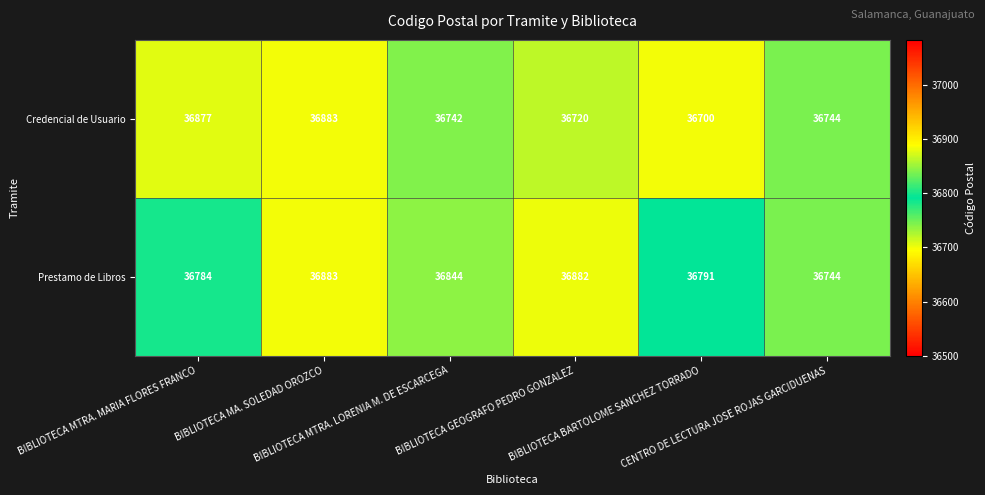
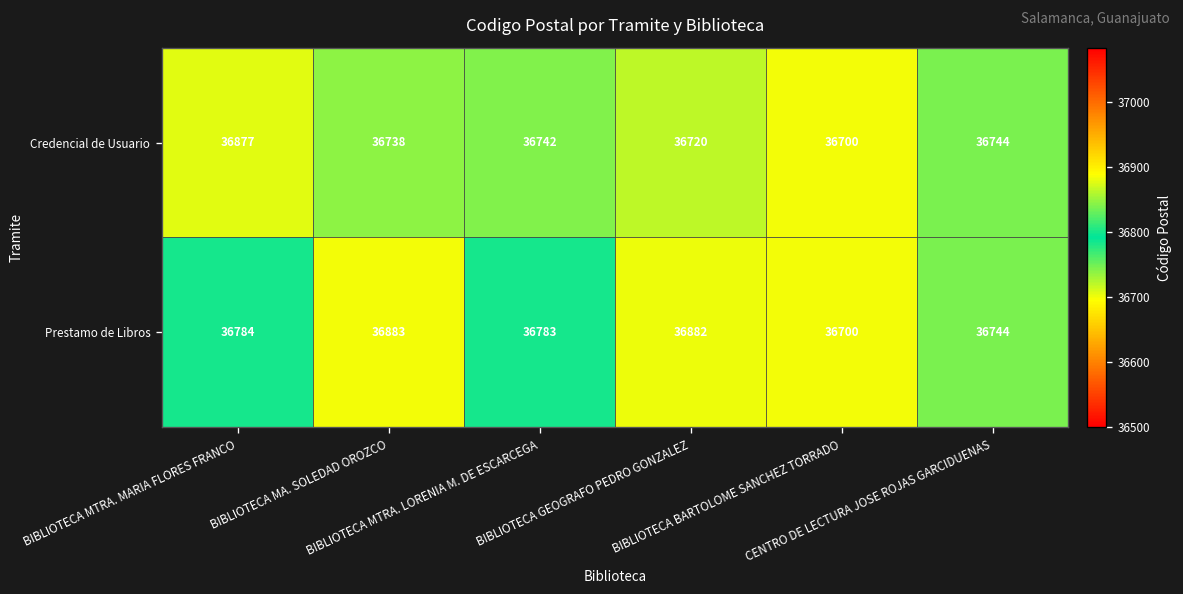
  {
    "Credencial de Usuario": {
      "BIBLIOTECA MTRA. MARIA FLORES FRANCO": 36877,
-     "BIBLIOTECA MA. SOLEDAD OROZCO": 36883,
+     "BIBLIOTECA MA. SOLEDAD OROZCO": 36738,
      "BIBLIOTECA MTRA. LORENIA M. DE ESCARCEGA": 36742,
      "BIBLIOTECA GEOGRAFO PEDRO GONZALEZ": 36720,
      "BIBLIOTECA BARTOLOME SANCHEZ TORRADO": 36700,
      "CENTRO DE LECTURA JOSE ROJAS GARCIDUENAS": 36744
    },
    "Prestamo de Libros": {
      "BIBLIOTECA MTRA. MARIA FLORES FRANCO": 36784,
      "BIBLIOTECA MA. SOLEDAD OROZCO": 36883,
-     "BIBLIOTECA MTRA. LORENIA M. DE ESCARCEGA": 36844,
+     "BIBLIOTECA MTRA. LORENIA M. DE ESCARCEGA": 36783,
      "BIBLIOTECA GEOGRAFO PEDRO GONZALEZ": 36882,
-     "BIBLIOTECA BARTOLOME SANCHEZ TORRADO": 36791,
+     "BIBLIOTECA BARTOLOME SANCHEZ TORRADO": 36700,
      "CENTRO DE LECTURA JOSE ROJAS GARCIDUENAS": 36744
    }
  }
